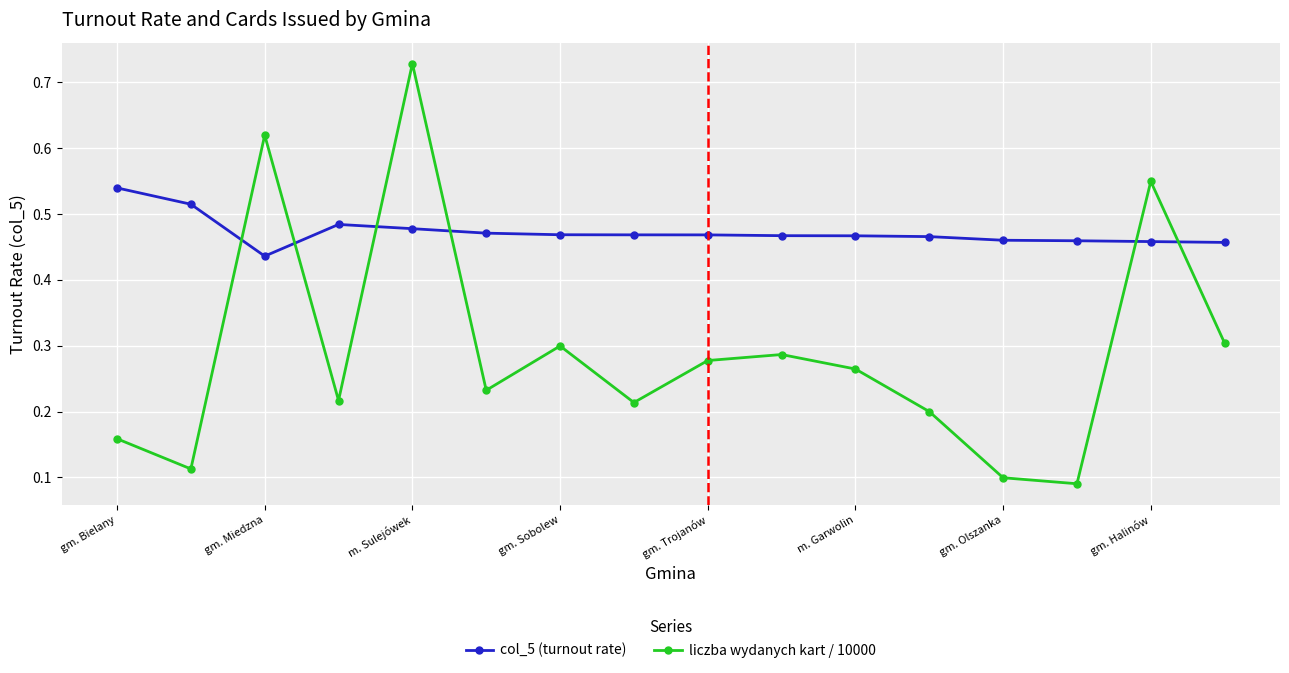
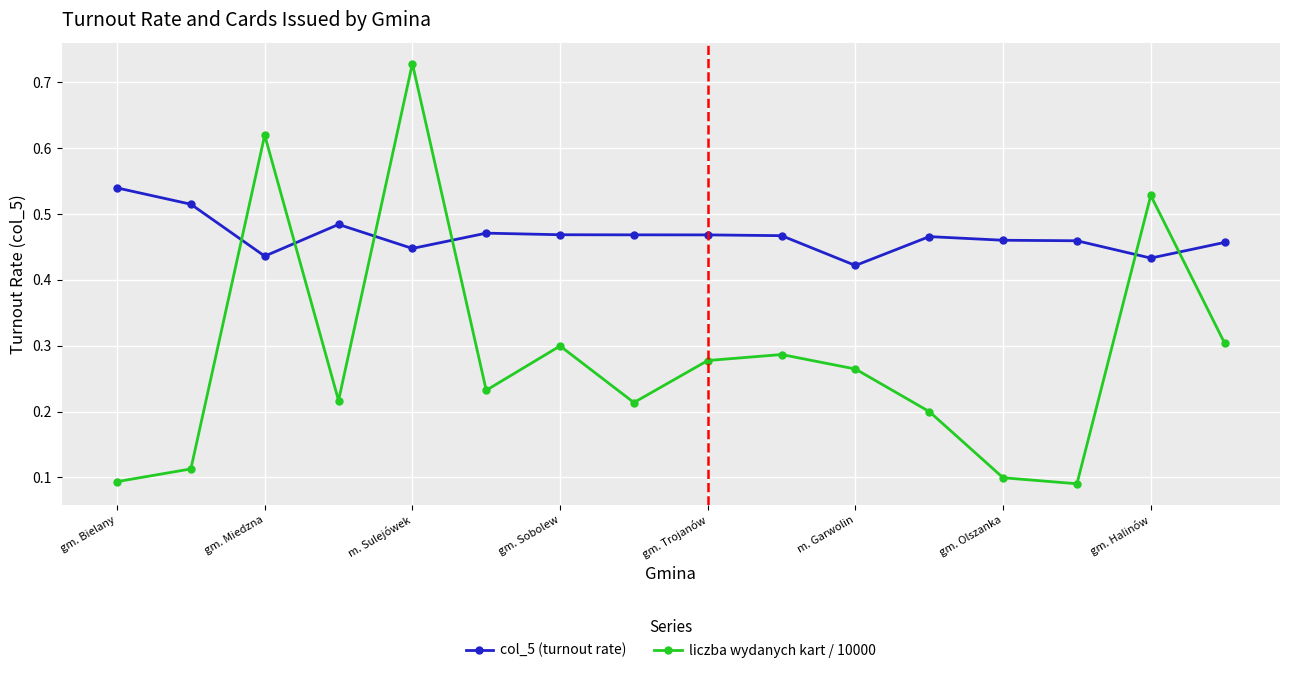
  {
    "col_5 (turnout rate)": {
      "gm. Bielany": 0.54,
      "gm. Miedzna": 0.44,
-     "m. Sulejówek": 0.48,
+     "m. Sulejówek": 0.45,
      "gm. Sobolew": 0.47,
      "gm. Trojanów": 0.47,
-     "m. Garwolin": 0.47,
+     "m. Garwolin": 0.42,
      "gm. Olszanka": 0.46,
-     "gm. Halinów": 0.46
+     "gm. Halinów": 0.43
    },
    "liczba wydanych kart / 10000": {
-     "gm. Bielany": 0.16,
+     "gm. Bielany": 0.09,
      "gm. Miedzna": 0.62,
      "m. Sulejówek": 0.73,
      "gm. Sobolew": 0.30,
      "gm. Trojanów": 0.28,
      "m. Garwolin": 0.26,
      "gm. Olszanka": 0.10,
-     "gm. Halinów": 0.55
+     "gm. Halinów": 0.53
    }
  }
